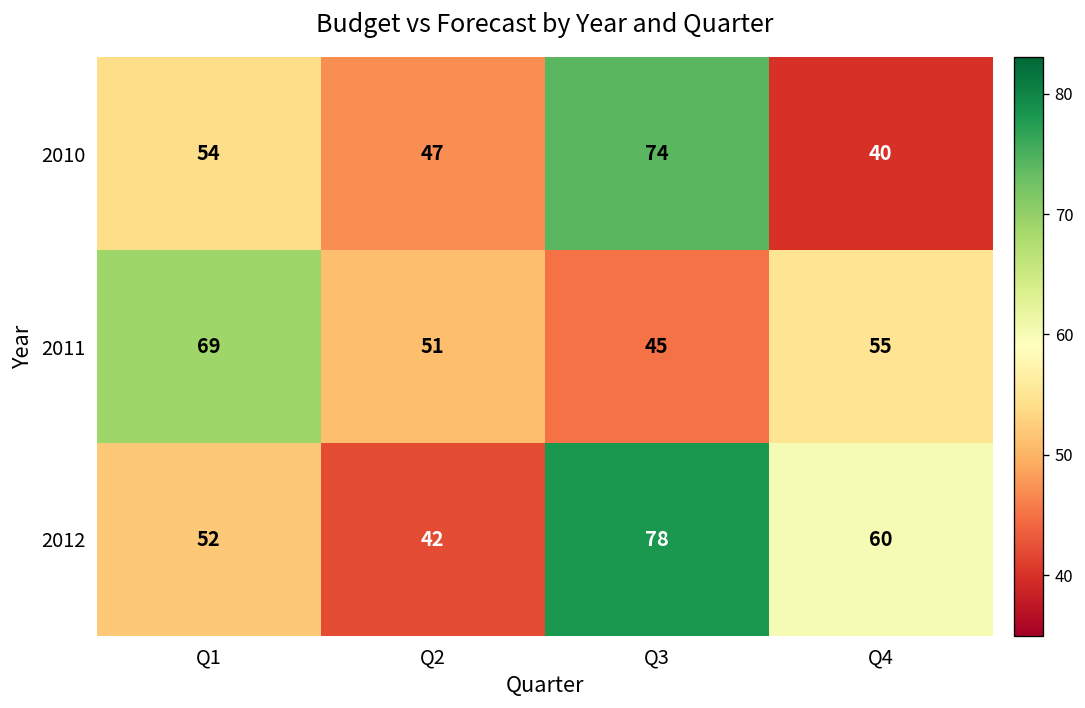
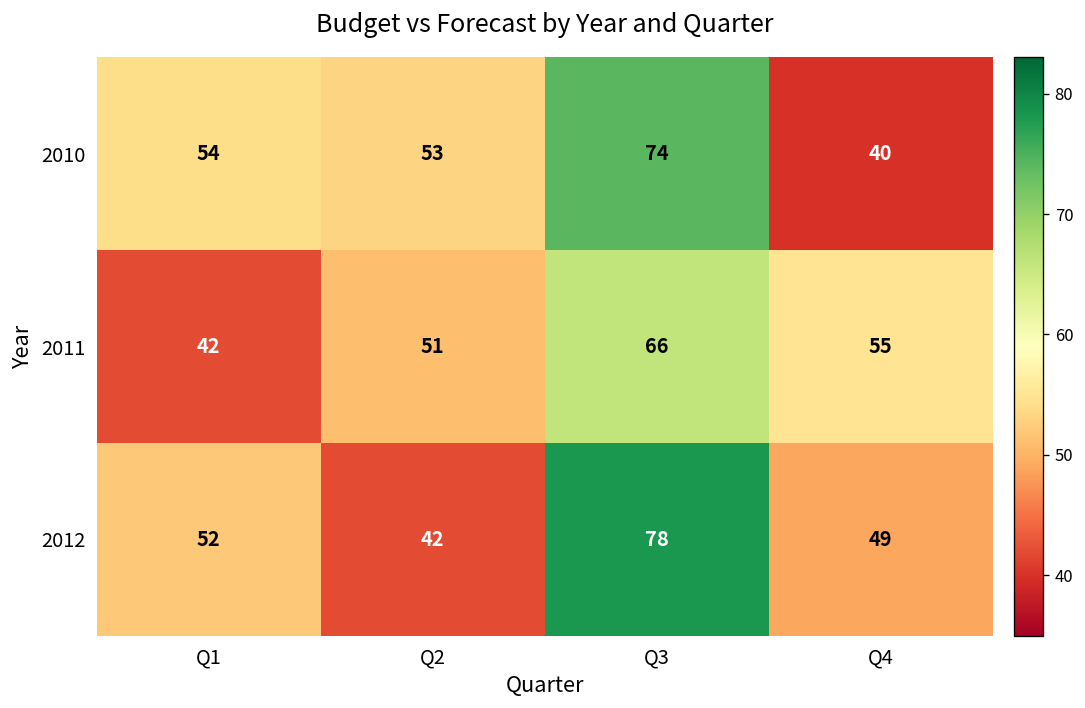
  {
    "2010": {
      "Q1": 54,
-     "Q2": 47,
+     "Q2": 53,
      "Q3": 74,
      "Q4": 40
    },
    "2011": {
-     "Q1": 69,
+     "Q1": 42,
      "Q2": 51,
-     "Q3": 45,
+     "Q3": 66,
      "Q4": 55
    },
    "2012": {
      "Q1": 52,
      "Q2": 42,
      "Q3": 78,
-     "Q4": 60
+     "Q4": 49
    }
  }
